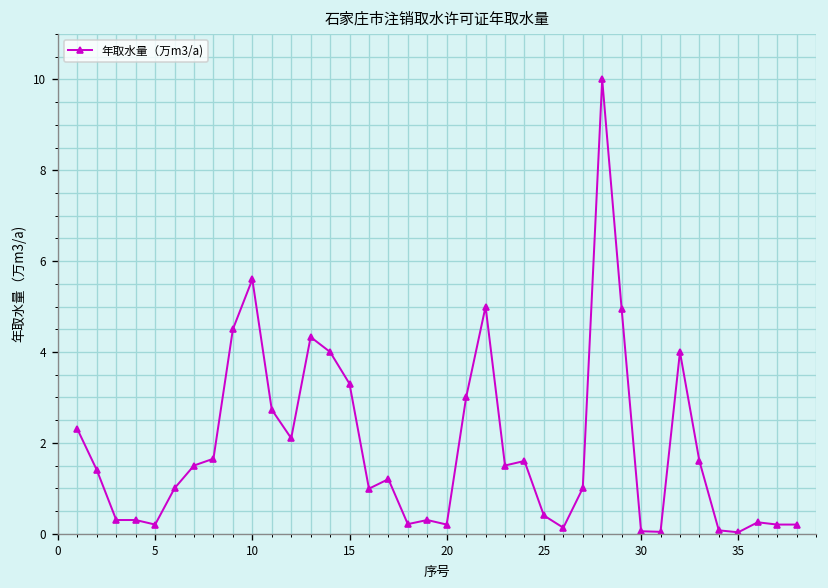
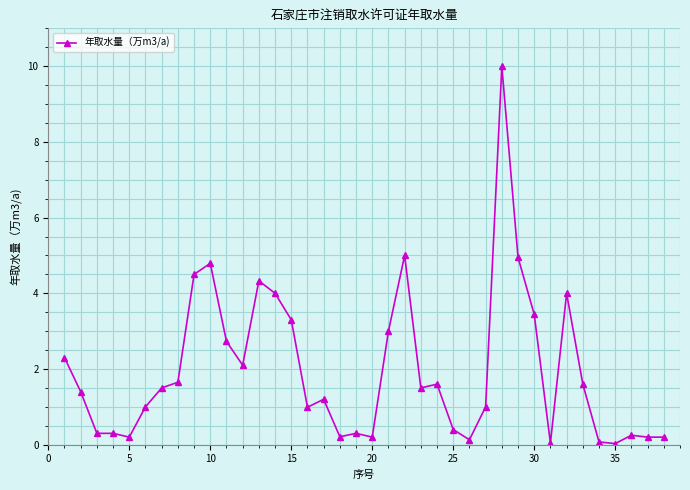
  {
    "5": 0.2,
-   "10": 5.6,
+   "10": 4.8,
    "15": 3.3,
    "20": 0.2,
    "25": 0.4,
-   "30": 0.1,
+   "30": 3.4,
    "35": 0.0
  }
